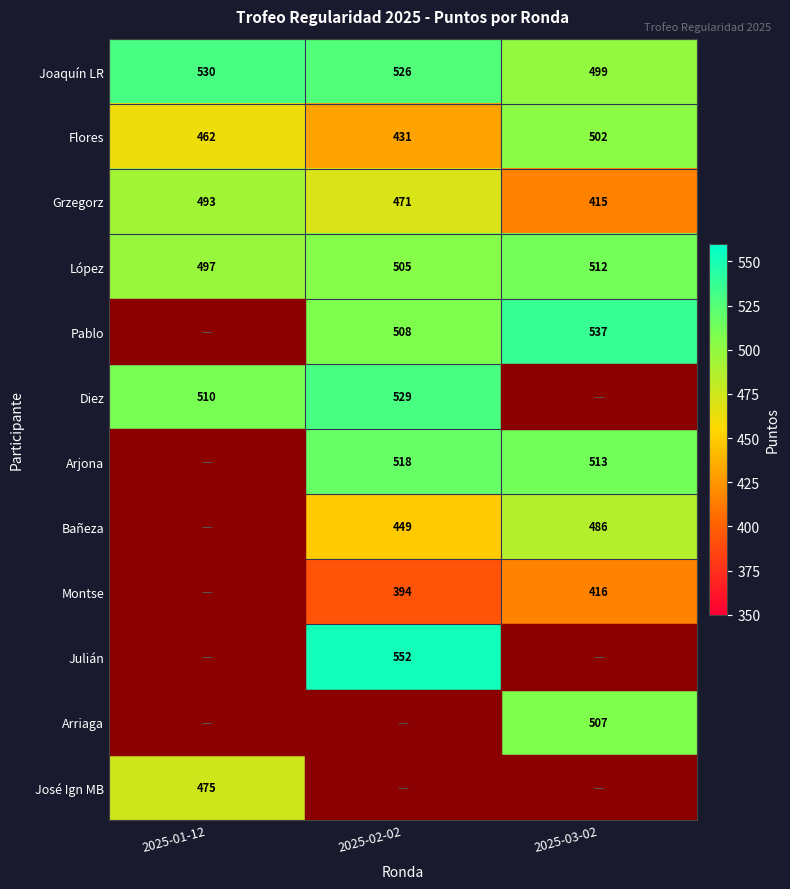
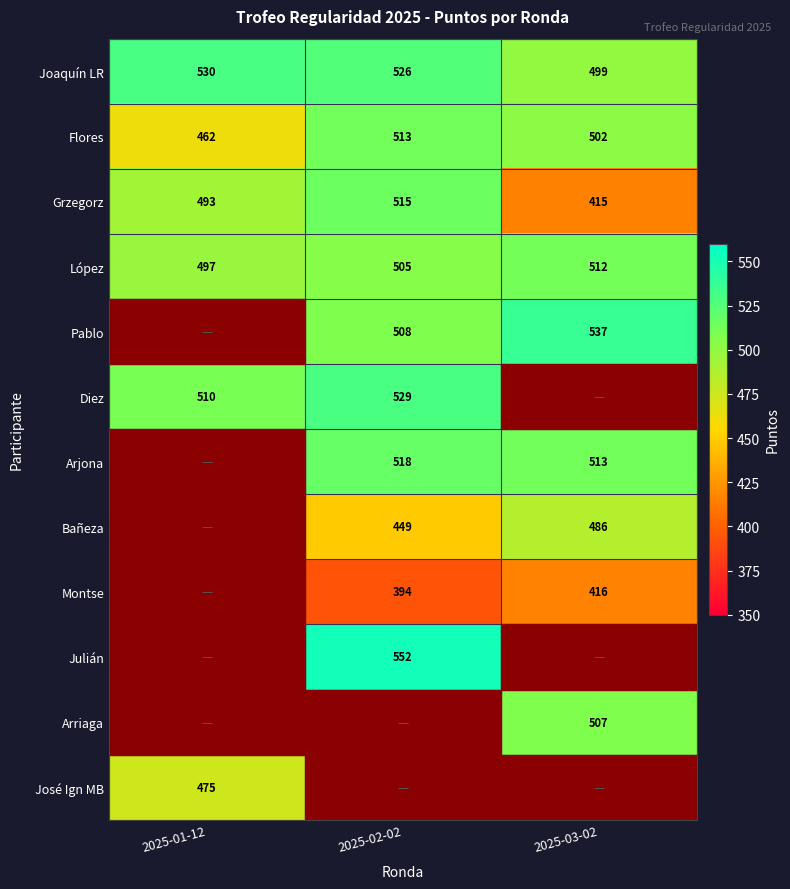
  {
    "Joaquín LR": {
      "2025-01-12": 530,
      "2025-02-02": 526,
      "2025-03-02": 499
    },
    "Flores": {
      "2025-01-12": 462,
-     "2025-02-02": 431,
+     "2025-02-02": 513,
      "2025-03-02": 502
    },
    "Grzegorz": {
      "2025-01-12": 493,
-     "2025-02-02": 471,
+     "2025-02-02": 515,
      "2025-03-02": 415
    },
    "López": {
      "2025-01-12": 497,
      "2025-02-02": 505,
      "2025-03-02": 512
    },
    "Pablo": {
      "2025-02-02": 508,
      "2025-03-02": 537
    },
    "Diez": {
      "2025-01-12": 510,
      "2025-02-02": 529
    },
    "Arjona": {
      "2025-02-02": 518,
      "2025-03-02": 513
    },
    "Bañeza": {
      "2025-02-02": 449,
      "2025-03-02": 486
    },
    "Montse": {
      "2025-02-02": 394,
      "2025-03-02": 416
    },
    "Julián": {
      "2025-02-02": 552
    },
    "Arriaga": {
      "2025-03-02": 507
    },
    "José Ign MB": {
      "2025-01-12": 475
    }
  }
